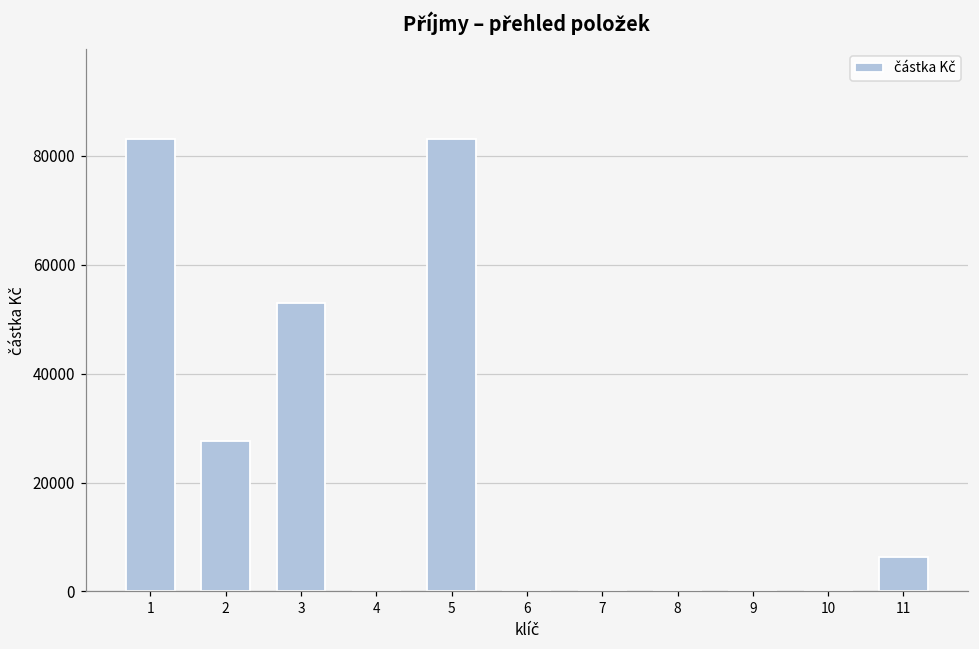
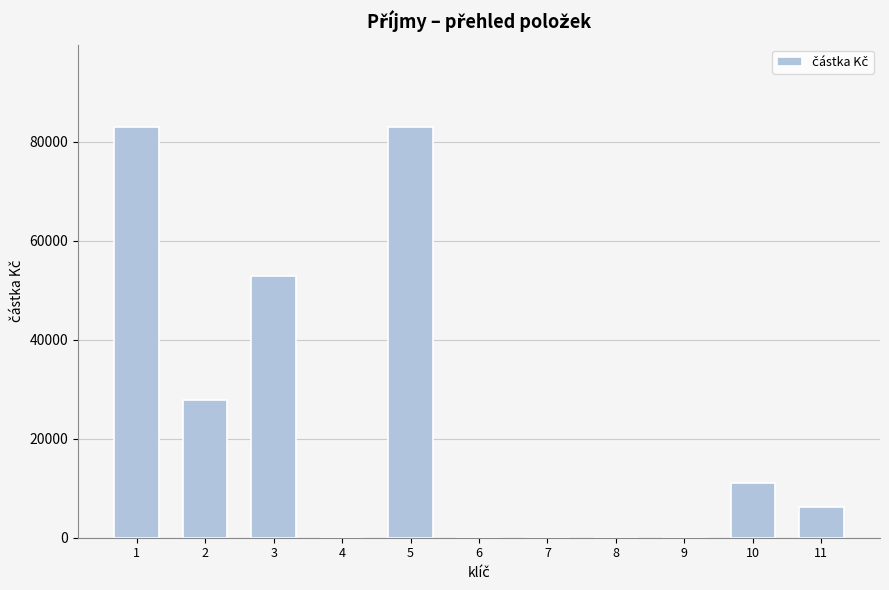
  {
    "1": 83000,
    "2": 28000,
    "3": 53000,
    "4": 0,
    "5": 83000,
    "6": 0,
    "7": 0,
    "8": 0,
    "9": 0,
-   "10": 0,
+   "10": 11000,
    "11": 6000
  }
